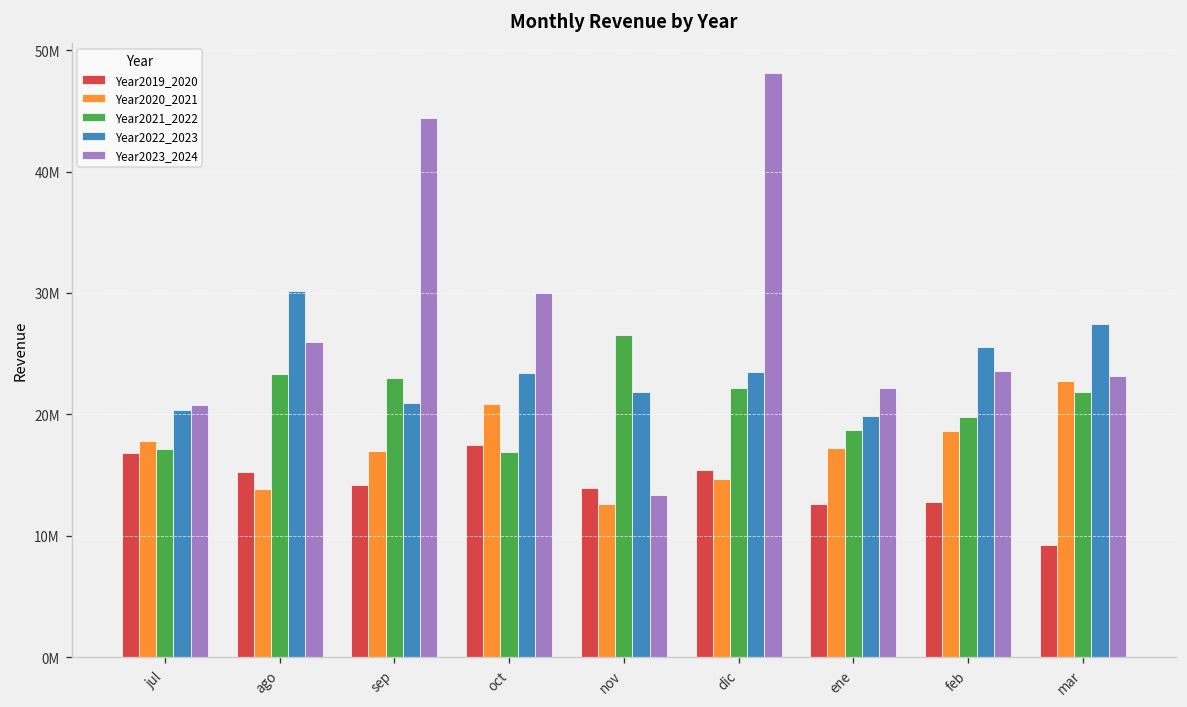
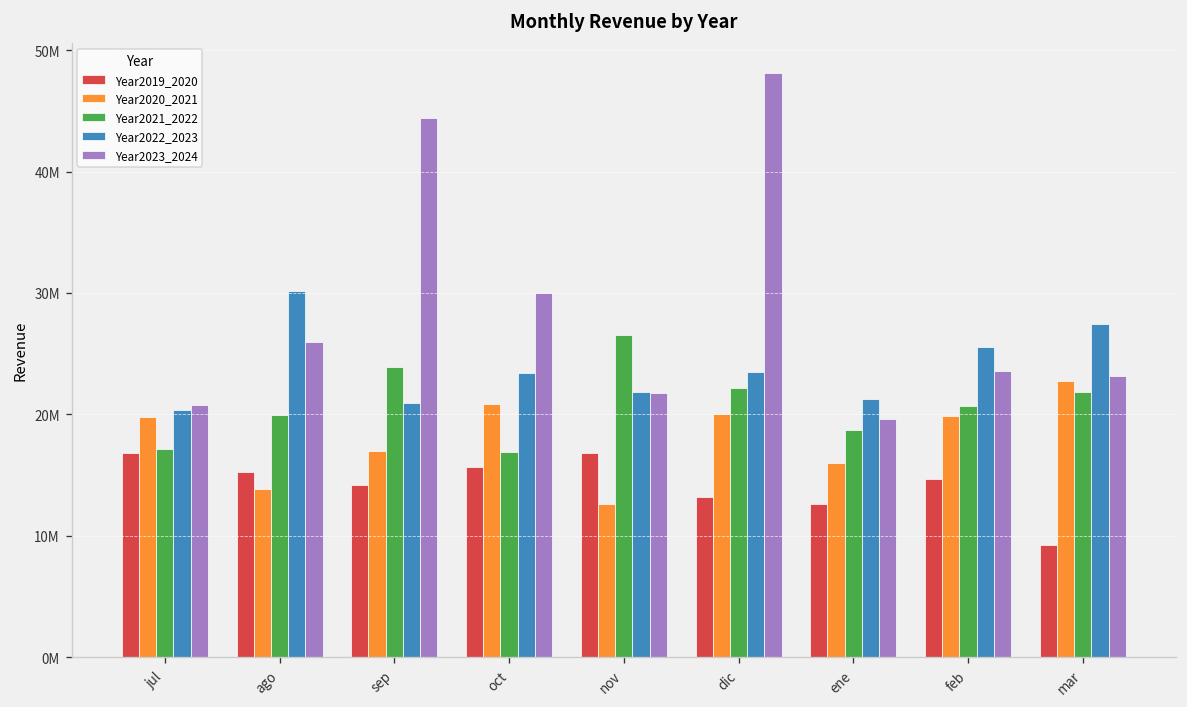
  {
    "Year2019_2020": {
      "jul": 16800000,
      "ago": 15200000,
      "sep": 14200000,
-     "oct": 17500000,
-     "nov": 13900000,
-     "dic": 15400000,
+     "oct": 15700000,
+     "nov": 16800000,
+     "dic": 13200000,
      "ene": 12600000,
-     "feb": 12700000,
+     "feb": 14700000,
      "mar": 9300000
    },
    "Year2020_2021": {
-     "jul": 17800000,
+     "jul": 19800000,
      "ago": 13900000,
      "sep": 17000000,
      "oct": 20900000,
      "nov": 12600000,
-     "dic": 14700000,
-     "ene": 17200000,
-     "feb": 18600000,
+     "dic": 20000000,
+     "ene": 16000000,
+     "feb": 19800000,
      "mar": 22700000
    },
    "Year2021_2022": {
      "jul": 17200000,
-     "ago": 23400000,
-     "sep": 23000000,
+     "ago": 20000000,
+     "sep": 23900000,
      "oct": 16900000,
      "nov": 26500000,
      "dic": 22100000,
      "ene": 18700000,
-     "feb": 19800000,
+     "feb": 20700000,
      "mar": 21900000
    },
    "Year2022_2023": {
      "jul": 20400000,
      "ago": 30200000,
      "sep": 21000000,
      "oct": 23400000,
      "nov": 21800000,
      "dic": 23500000,
-     "ene": 19900000,
+     "ene": 21300000,
      "feb": 25500000,
      "mar": 27500000
    },
    "Year2023_2024": {
      "jul": 20800000,
      "ago": 26000000,
      "sep": 44400000,
      "oct": 30000000,
-     "nov": 13400000,
+     "nov": 21700000,
      "dic": 48200000,
-     "ene": 22200000,
+     "ene": 19600000,
      "feb": 23600000,
      "mar": 23100000
    }
  }
